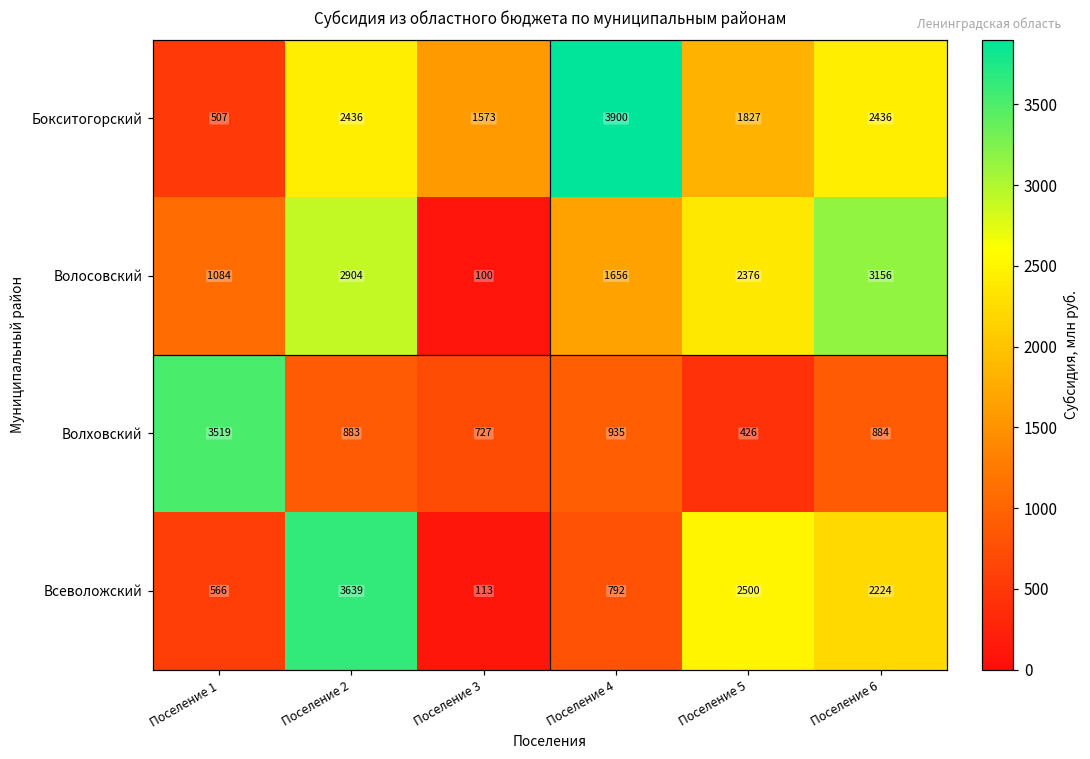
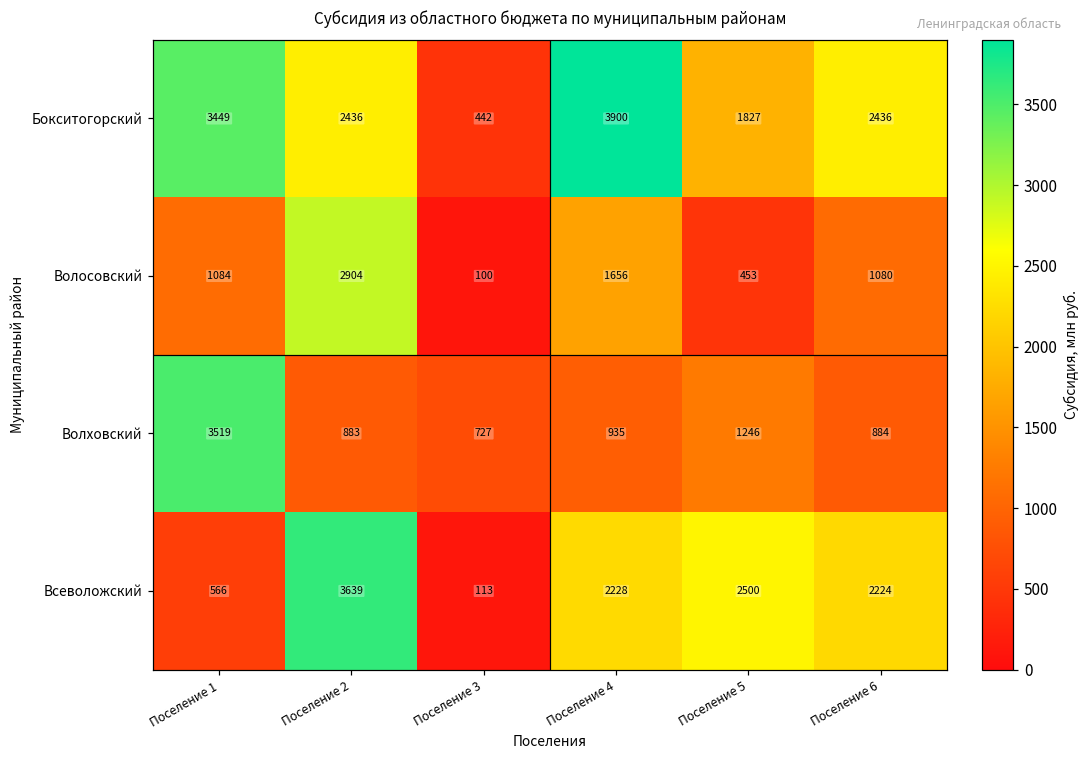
  {
    "Бокситогорский": {
-     "Поселение 1": 507,
-     "Поселение 3": 1573
+     "Поселение 1": 3449,
+     "Поселение 3": 442
    },
    "Волосовский": {
-     "Поселение 5": 2376,
-     "Поселение 6": 3156
+     "Поселение 5": 453,
+     "Поселение 6": 1080
    },
    "Волховский": {
-     "Поселение 5": 426
+     "Поселение 5": 1246
    },
    "Всеволожский": {
-     "Поселение 4": 792
+     "Поселение 4": 2228
    }
  }
